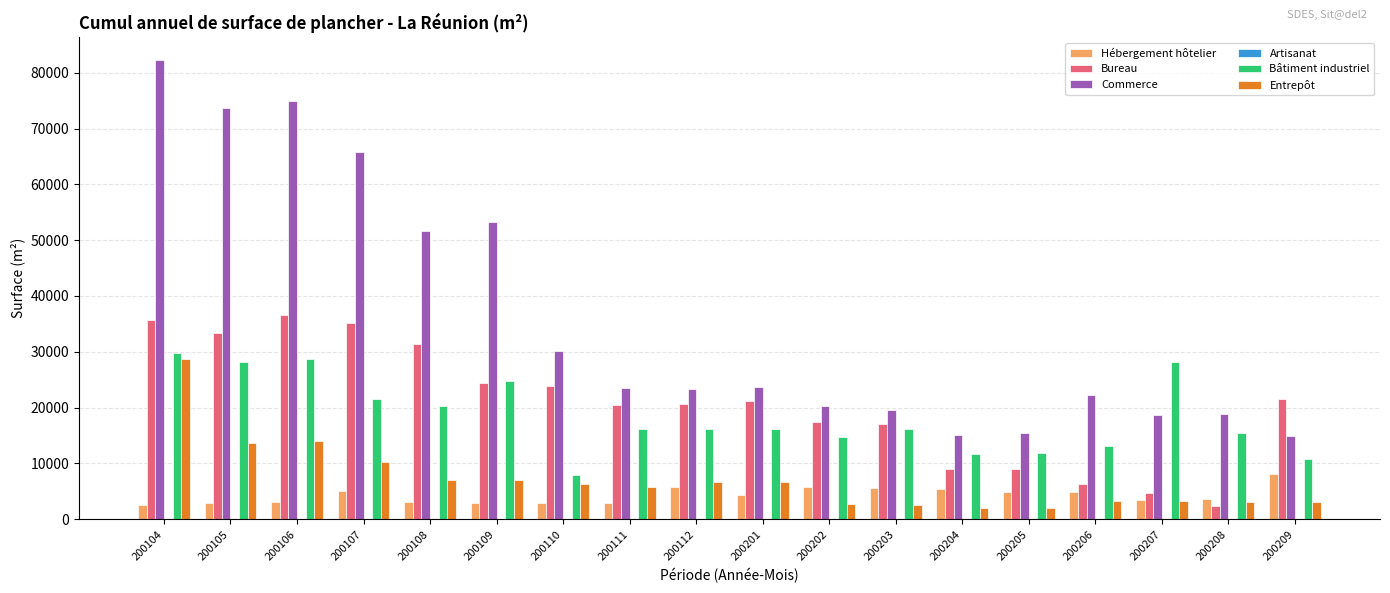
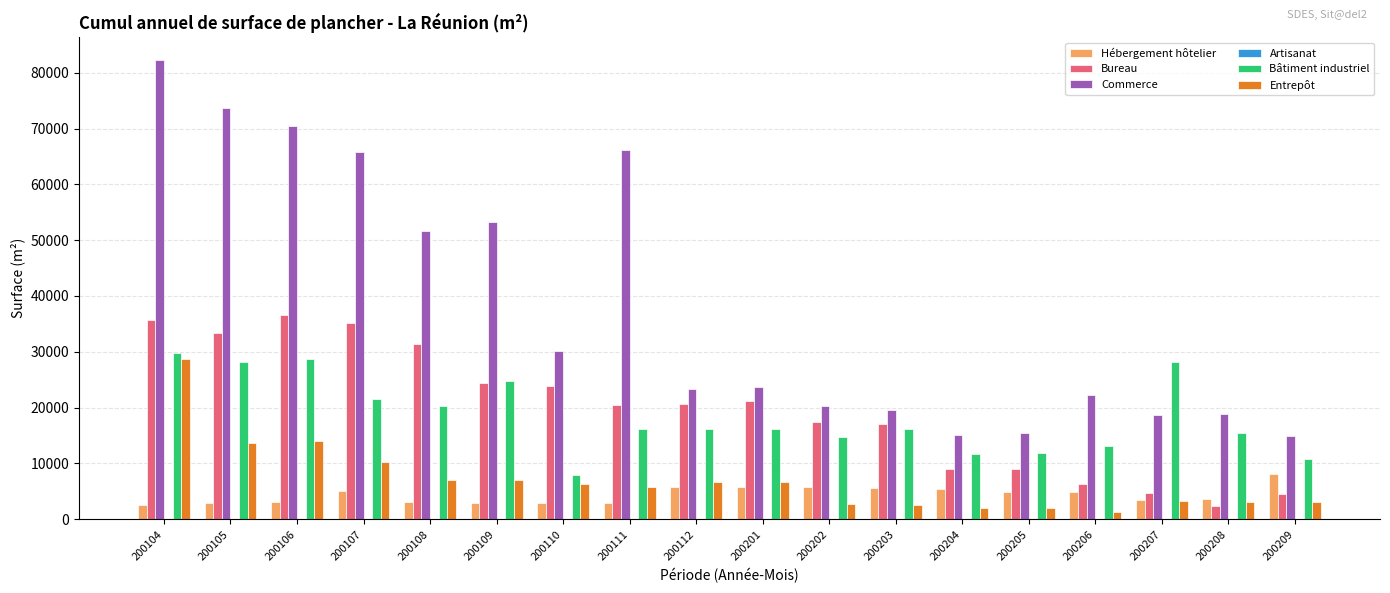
  {
    "Hébergement hôtelier": {
      "200104": 2000,
      "200105": 3000,
      "200106": 3000,
      "200107": 5000,
      "200108": 3000,
      "200109": 3000,
      "200110": 3000,
      "200111": 3000,
      "200112": 6000,
-     "200201": 4000,
+     "200201": 6000,
      "200202": 6000,
      "200203": 6000,
      "200204": 5000,
      "200205": 5000,
      "200206": 5000,
      "200207": 3000,
      "200208": 4000,
      "200209": 8000
    },
    "Bureau": {
      "200104": 36000,
      "200105": 33000,
      "200106": 37000,
      "200107": 35000,
      "200108": 31000,
      "200109": 24000,
      "200110": 24000,
      "200111": 20000,
      "200112": 21000,
      "200201": 21000,
      "200202": 17000,
      "200203": 17000,
      "200204": 9000,
      "200205": 9000,
      "200206": 6000,
      "200207": 5000,
      "200208": 2000,
-     "200209": 22000
+     "200209": 5000
    },
    "Commerce": {
      "200104": 82000,
      "200105": 74000,
-     "200106": 75000,
+     "200106": 70000,
      "200107": 66000,
      "200108": 52000,
      "200109": 53000,
      "200110": 30000,
-     "200111": 24000,
+     "200111": 66000,
      "200112": 23000,
      "200201": 24000,
      "200202": 20000,
      "200203": 20000,
      "200204": 15000,
      "200205": 15000,
      "200206": 22000,
      "200207": 19000,
      "200208": 19000,
      "200209": 15000
    },
    "Artisanat": {
      "200104": 0,
      "200105": 0,
      "200106": 0,
      "200107": 0,
      "200108": 0,
      "200109": 0,
      "200110": 0,
      "200111": 0,
      "200112": 0,
      "200201": 0,
      "200202": 0,
      "200203": 0,
      "200204": 0,
      "200205": 0,
      "200206": 0,
      "200207": 0,
      "200208": 0,
      "200209": 0
    },
    "Bâtiment industriel": {
      "200104": 30000,
      "200105": 28000,
      "200106": 29000,
      "200107": 21000,
      "200108": 20000,
      "200109": 25000,
      "200110": 8000,
      "200111": 16000,
      "200112": 16000,
      "200201": 16000,
      "200202": 15000,
      "200203": 16000,
      "200204": 12000,
      "200205": 12000,
      "200206": 13000,
      "200207": 28000,
      "200208": 15000,
      "200209": 11000
    },
    "Entrepôt": {
      "200104": 29000,
      "200105": 14000,
      "200106": 14000,
      "200107": 10000,
      "200108": 7000,
      "200109": 7000,
      "200110": 6000,
      "200111": 6000,
      "200112": 7000,
      "200201": 7000,
      "200202": 3000,
      "200203": 3000,
      "200204": 2000,
      "200205": 2000,
-     "200206": 3000,
+     "200206": 1000,
      "200207": 3000,
      "200208": 3000,
      "200209": 3000
    }
  }
